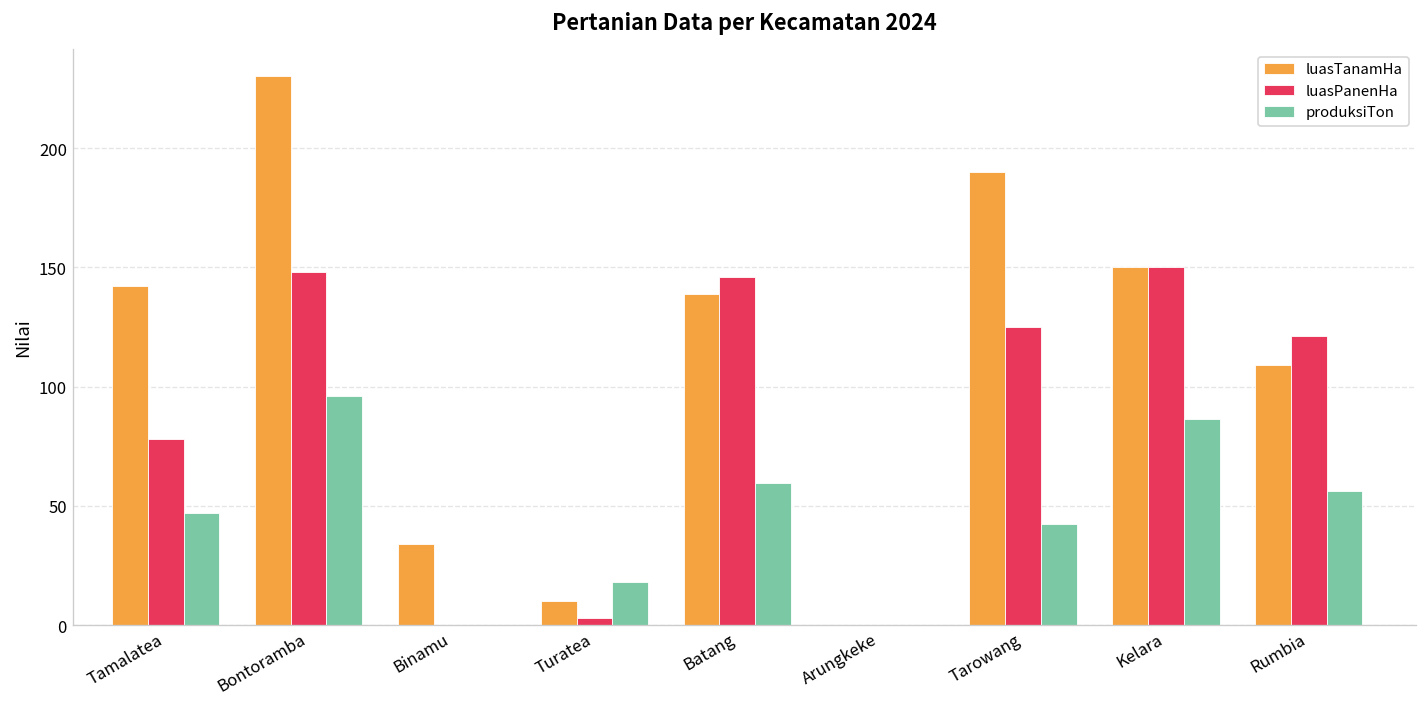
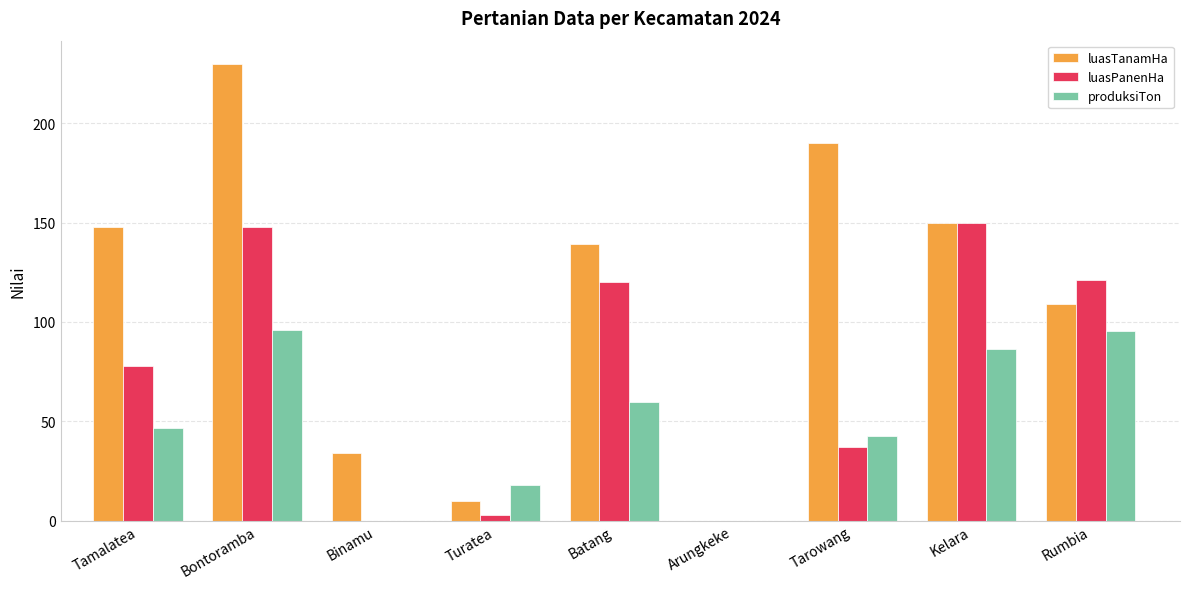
  {
    "luasTanamHa": {
-     "Tamalatea": 142,
+     "Tamalatea": 148,
      "Bontoramba": 230,
      "Binamu": 34,
      "Turatea": 10,
      "Batang": 139,
      "Arungkeke": 0,
      "Tarowang": 190,
      "Kelara": 150,
      "Rumbia": 109
    },
    "luasPanenHa": {
      "Tamalatea": 78,
      "Bontoramba": 148,
      "Binamu": 0,
      "Turatea": 3,
-     "Batang": 146,
+     "Batang": 120,
      "Arungkeke": 0,
-     "Tarowang": 125,
+     "Tarowang": 37,
      "Kelara": 150,
      "Rumbia": 121
    },
    "produksiTon": {
      "Tamalatea": 47,
      "Bontoramba": 96,
      "Binamu": 0,
      "Turatea": 18,
      "Batang": 60,
      "Arungkeke": 0,
      "Tarowang": 43,
      "Kelara": 87,
-     "Rumbia": 56
+     "Rumbia": 95
    }
  }
